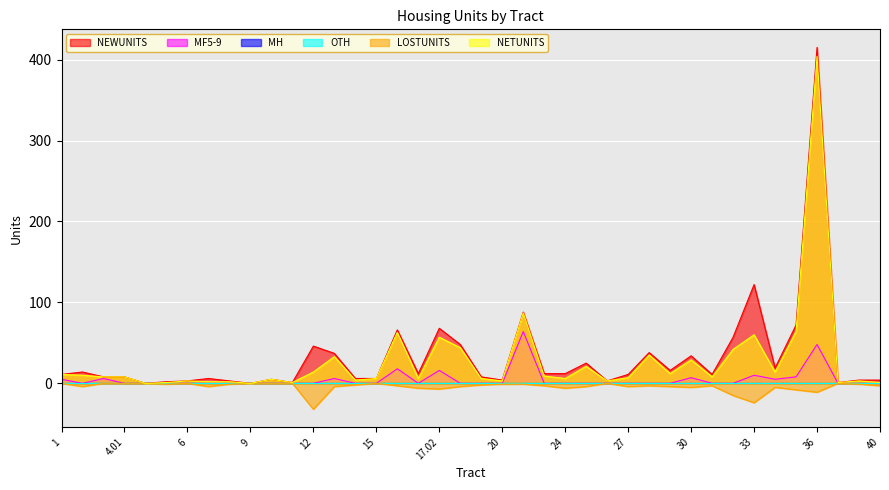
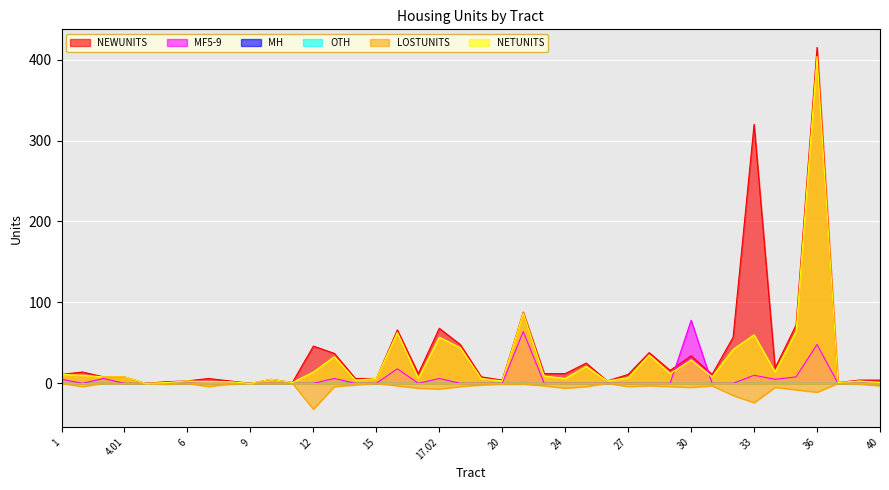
  {
    "NEWUNITS": {
      "12": 50,
      "17.02": 70,
      "24": 10,
      "27": 10,
      "30": 30,
-     "33": 120,
+     "33": 320,
      "36": 420
    },
    "MF5-9": {
      "1": 10,
-     "17.02": 20,
-     "30": 10,
+     "17.02": 10,
+     "30": 80,
      "33": 10,
      "36": 50
    },
    "NETUNITS": {
      "12": 10,
      "17.02": 60,
      "24": 10,
      "27": 10,
      "30": 30,
      "33": 60,
      "36": 400
    }
  }
